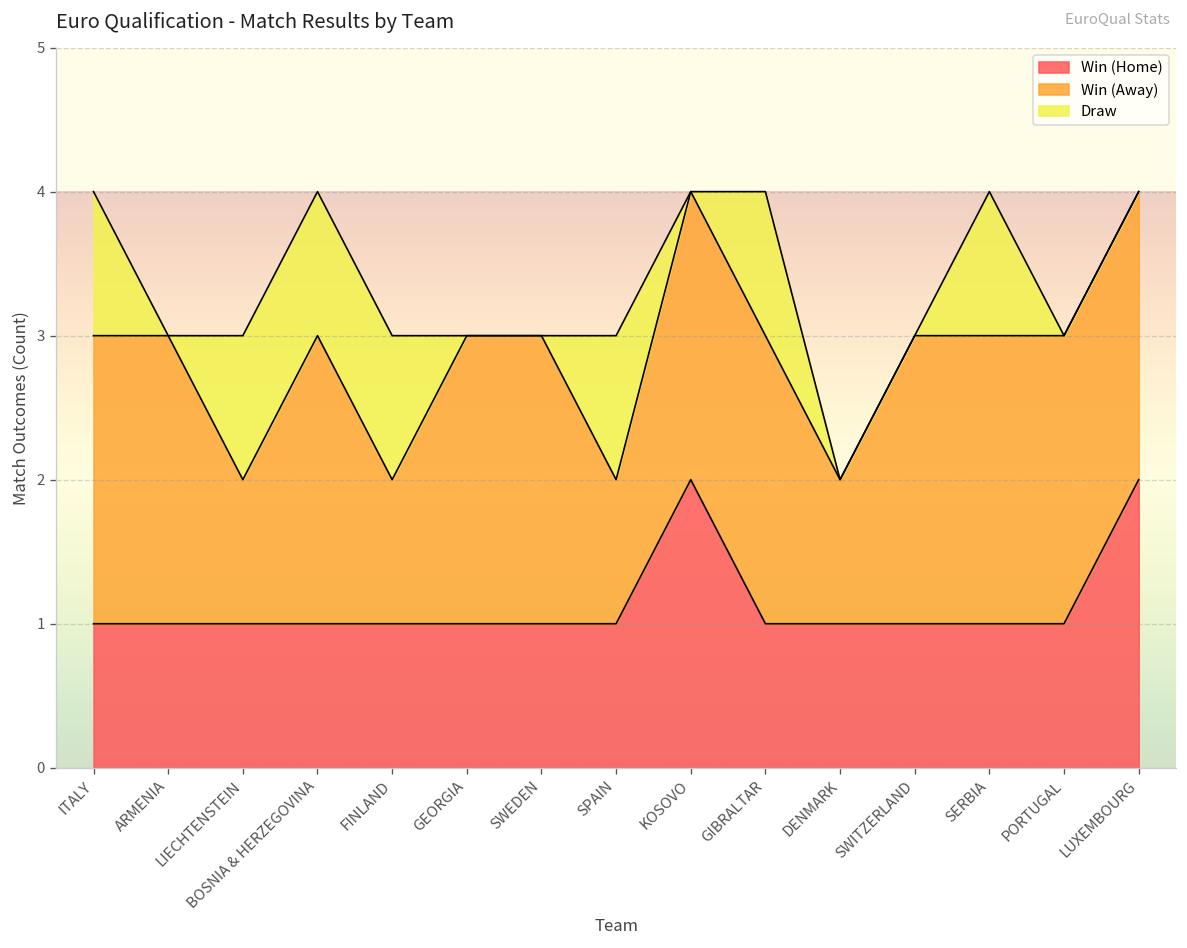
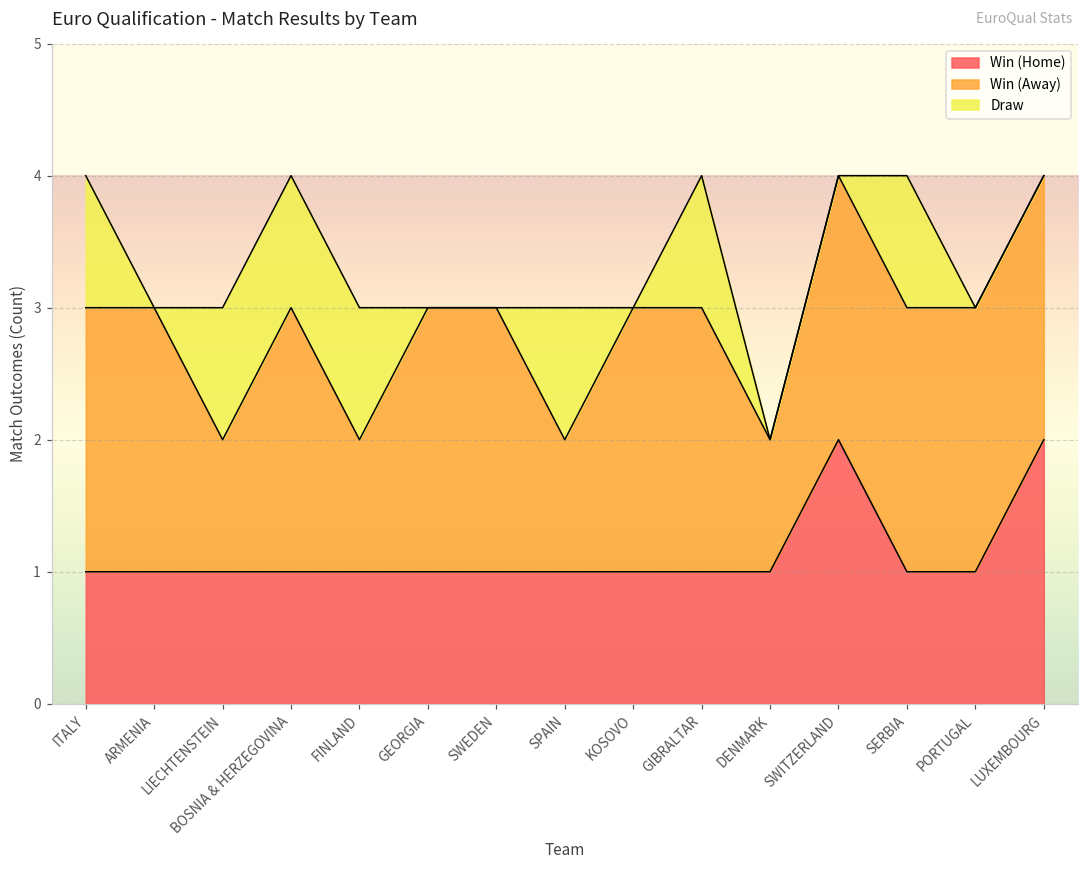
  {
    "Win (Home)": {
      "ITALY": 1,
      "ARMENIA": 1,
      "LIECHTENSTEIN": 1,
      "BOSNIA & HERZEGOVINA": 1,
      "FINLAND": 1,
      "GEORGIA": 1,
      "SWEDEN": 1,
      "SPAIN": 1,
-     "KOSOVO": 2,
+     "KOSOVO": 1,
      "GIBRALTAR": 1,
      "DENMARK": 1,
-     "SWITZERLAND": 1,
+     "SWITZERLAND": 2,
      "SERBIA": 1,
      "PORTUGAL": 1,
      "LUXEMBOURG": 2
    },
    "Win (Away)": {
      "ITALY": 2,
      "LIECHTENSTEIN": 1,
      "BOSNIA & HERZEGOVINA": 2,
      "FINLAND": 1,
      "SPAIN": 1,
      "GIBRALTAR": 2,
      "SERBIA": 2
    },
    "Draw": {
      "ITALY": 1,
      "LIECHTENSTEIN": 1,
      "BOSNIA & HERZEGOVINA": 1,
      "FINLAND": 1,
      "SPAIN": 1,
      "GIBRALTAR": 1,
      "SERBIA": 1
    }
  }
